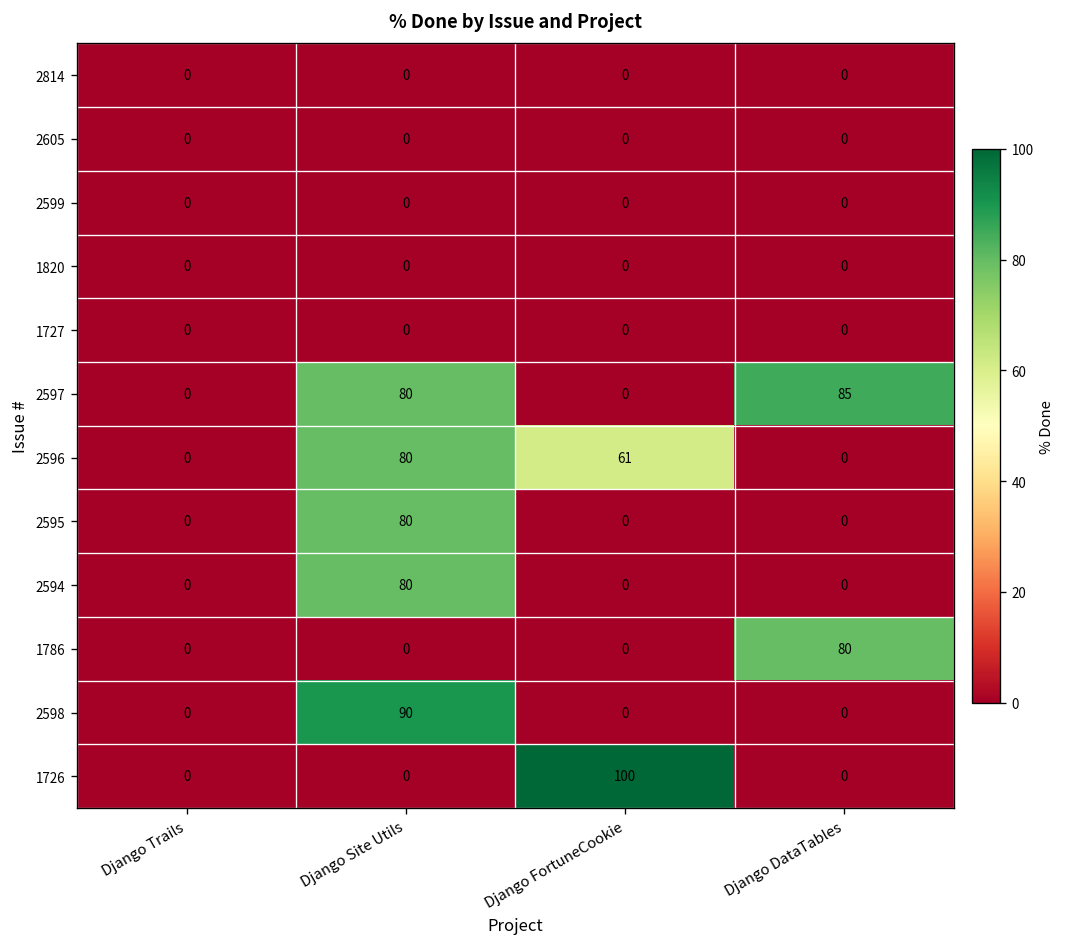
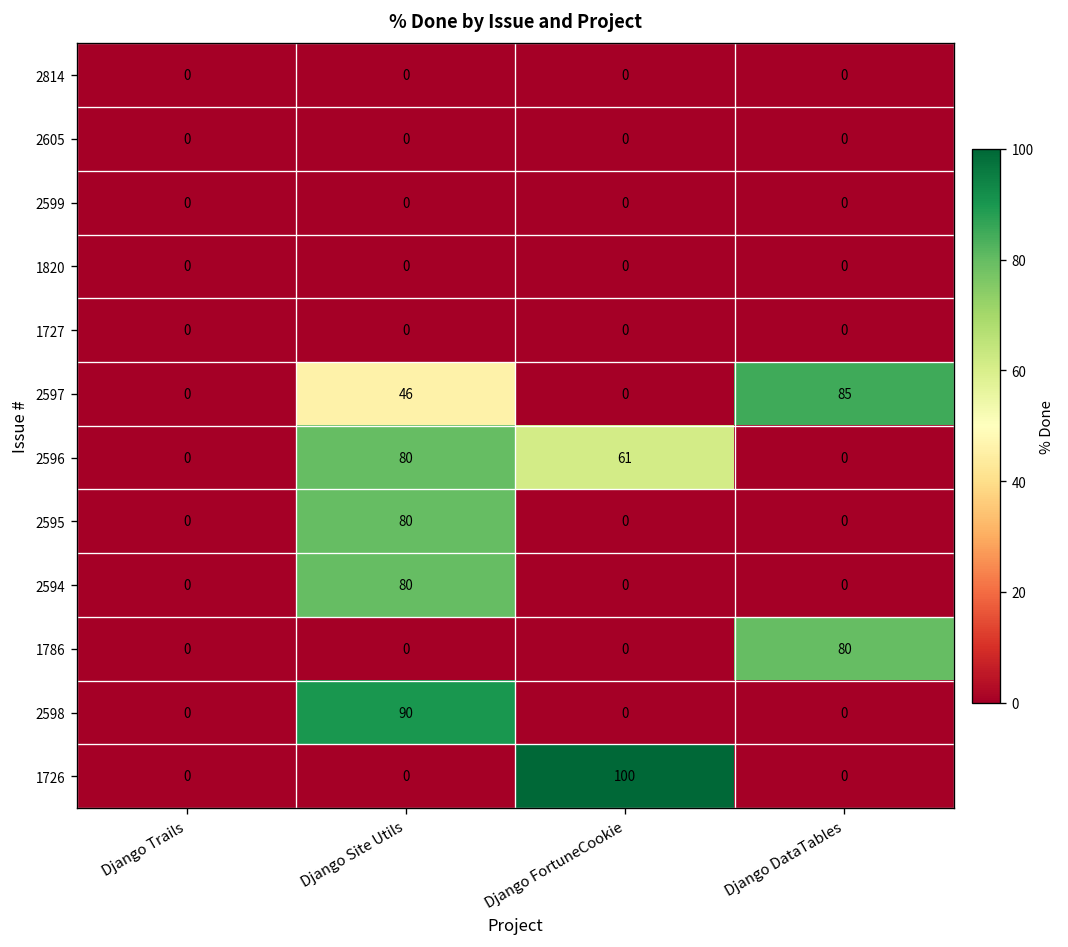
  {
    "2814": {
      "Django Trails": 0,
      "Django Site Utils": 0,
      "Django FortuneCookie": 0,
      "Django DataTables": 0
    },
    "2605": {
      "Django Trails": 0,
      "Django Site Utils": 0,
      "Django FortuneCookie": 0,
      "Django DataTables": 0
    },
    "2599": {
      "Django Trails": 0,
      "Django Site Utils": 0,
      "Django FortuneCookie": 0,
      "Django DataTables": 0
    },
    "1820": {
      "Django Trails": 0,
      "Django Site Utils": 0,
      "Django FortuneCookie": 0,
      "Django DataTables": 0
    },
    "1727": {
      "Django Trails": 0,
      "Django Site Utils": 0,
      "Django FortuneCookie": 0,
      "Django DataTables": 0
    },
    "2597": {
      "Django Trails": 0,
-     "Django Site Utils": 80,
+     "Django Site Utils": 46,
      "Django FortuneCookie": 0,
      "Django DataTables": 85
    },
    "2596": {
      "Django Trails": 0,
      "Django Site Utils": 80,
      "Django FortuneCookie": 61,
      "Django DataTables": 0
    },
    "2595": {
      "Django Trails": 0,
      "Django Site Utils": 80,
      "Django FortuneCookie": 0,
      "Django DataTables": 0
    },
    "2594": {
      "Django Trails": 0,
      "Django Site Utils": 80,
      "Django FortuneCookie": 0,
      "Django DataTables": 0
    },
    "1786": {
      "Django Trails": 0,
      "Django Site Utils": 0,
      "Django FortuneCookie": 0,
      "Django DataTables": 80
    },
    "2598": {
      "Django Trails": 0,
      "Django Site Utils": 90,
      "Django FortuneCookie": 0,
      "Django DataTables": 0
    },
    "1726": {
      "Django Trails": 0,
      "Django Site Utils": 0,
      "Django FortuneCookie": 100,
      "Django DataTables": 0
    }
  }
